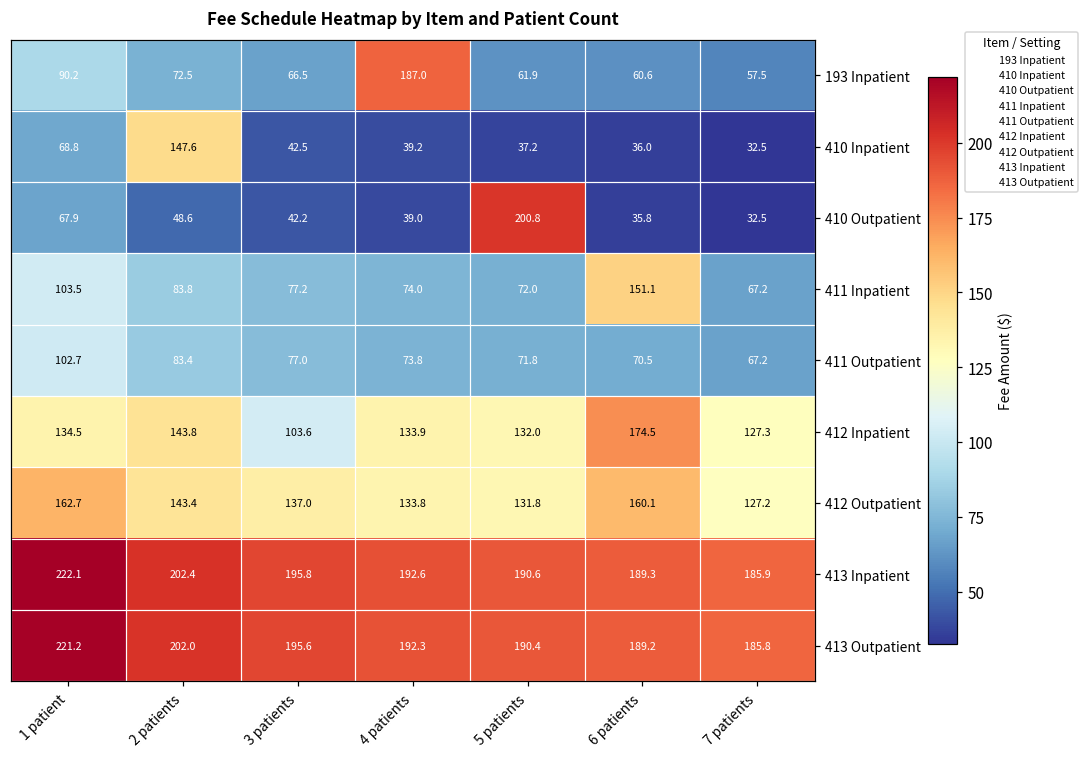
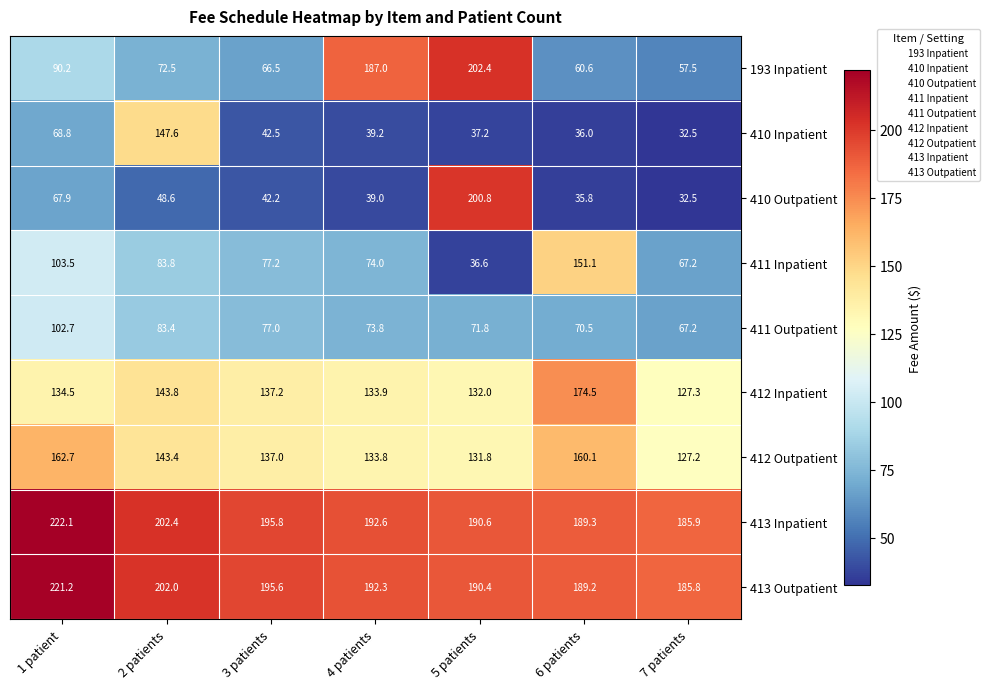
  {
    "193 Inpatient": {
      "1 patient": 90.2,
      "2 patients": 72.5,
      "3 patients": 66.5,
      "4 patients": 187.0,
-     "5 patients": 61.9,
+     "5 patients": 202.4,
      "6 patients": 60.6,
      "7 patients": 57.5
    },
    "410 Inpatient": {
      "1 patient": 68.8,
      "2 patients": 147.6,
      "3 patients": 42.5,
      "4 patients": 39.2,
      "5 patients": 37.2,
      "6 patients": 36.0,
      "7 patients": 32.5
    },
    "410 Outpatient": {
      "1 patient": 67.9,
      "2 patients": 48.6,
      "3 patients": 42.2,
      "4 patients": 39.0,
      "5 patients": 200.8,
      "6 patients": 35.8,
      "7 patients": 32.5
    },
    "411 Inpatient": {
      "1 patient": 103.5,
      "2 patients": 83.8,
      "3 patients": 77.2,
      "4 patients": 74.0,
-     "5 patients": 72.0,
+     "5 patients": 36.6,
      "6 patients": 151.1,
      "7 patients": 67.2
    },
    "411 Outpatient": {
      "1 patient": 102.7,
      "2 patients": 83.4,
      "3 patients": 77.0,
      "4 patients": 73.8,
      "5 patients": 71.8,
      "6 patients": 70.5,
      "7 patients": 67.2
    },
    "412 Inpatient": {
      "1 patient": 134.5,
      "2 patients": 143.8,
-     "3 patients": 103.6,
+     "3 patients": 137.2,
      "4 patients": 133.9,
      "5 patients": 132.0,
      "6 patients": 174.5,
      "7 patients": 127.3
    },
    "412 Outpatient": {
      "1 patient": 162.7,
      "2 patients": 143.4,
      "3 patients": 137.0,
      "4 patients": 133.8,
      "5 patients": 131.8,
      "6 patients": 160.1,
      "7 patients": 127.2
    },
    "413 Inpatient": {
      "1 patient": 222.1,
      "2 patients": 202.4,
      "3 patients": 195.8,
      "4 patients": 192.6,
      "5 patients": 190.6,
      "6 patients": 189.3,
      "7 patients": 185.9
    },
    "413 Outpatient": {
      "1 patient": 221.2,
      "2 patients": 202.0,
      "3 patients": 195.6,
      "4 patients": 192.3,
      "5 patients": 190.4,
      "6 patients": 189.2,
      "7 patients": 185.8
    }
  }
